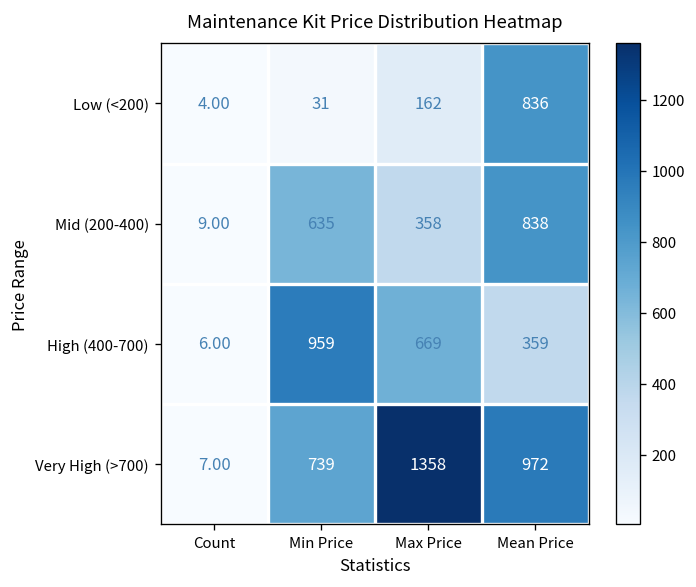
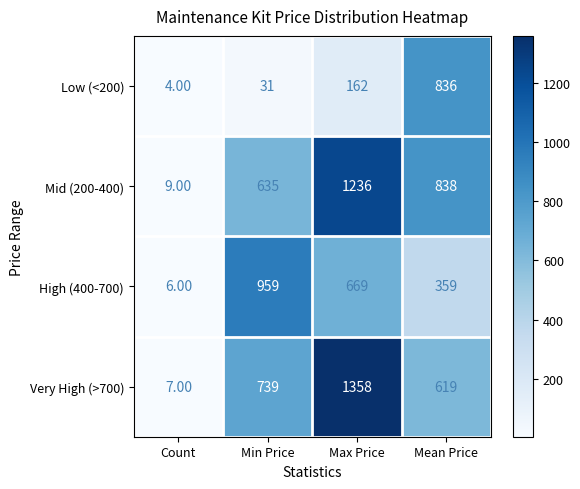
  {
    "Low (<200)": {
      "Count": 4.00,
      "Min Price": 31,
      "Max Price": 162,
      "Mean Price": 836
    },
    "Mid (200-400)": {
      "Count": 9.00,
      "Min Price": 635,
-     "Max Price": 358,
+     "Max Price": 1236,
      "Mean Price": 838
    },
    "High (400-700)": {
      "Count": 6.00,
      "Min Price": 959,
      "Mean Price": 359
    },
    "Very High (>700)": {
      "Count": 7.00,
      "Min Price": 739,
      "Max Price": 1358,
-     "Mean Price": 972
+     "Mean Price": 619
    }
  }
